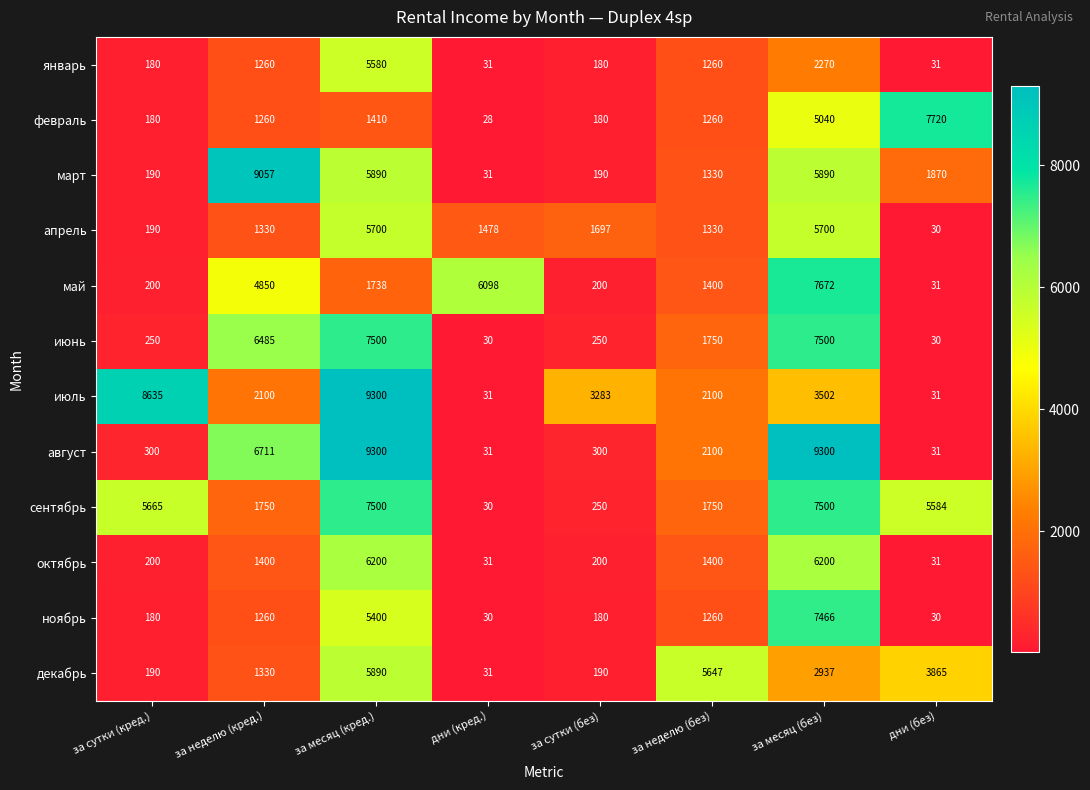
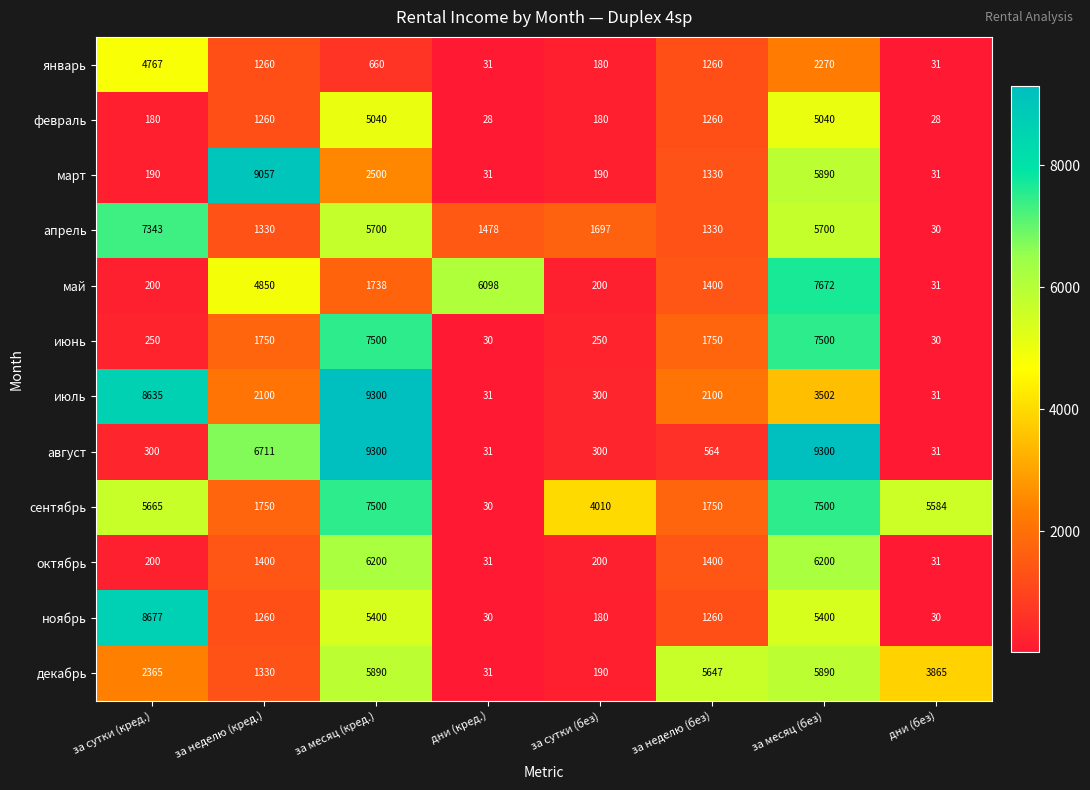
  {
    "январь": {
-     "за сутки (кред.)": 180,
+     "за сутки (кред.)": 4767,
      "за неделю (кред.)": 1260,
-     "за месяц (кред.)": 5580,
+     "за месяц (кред.)": 660,
      "дни (кред.)": 31,
      "за сутки (без)": 180,
      "за неделю (без)": 1260,
      "за месяц (без)": 2270,
      "дни (без)": 31
    },
    "февраль": {
      "за сутки (кред.)": 180,
      "за неделю (кред.)": 1260,
-     "за месяц (кред.)": 1410,
+     "за месяц (кред.)": 5040,
      "дни (кред.)": 28,
      "за сутки (без)": 180,
      "за неделю (без)": 1260,
      "за месяц (без)": 5040,
-     "дни (без)": 7720
+     "дни (без)": 28
    },
    "март": {
      "за сутки (кред.)": 190,
      "за неделю (кред.)": 9057,
-     "за месяц (кред.)": 5890,
+     "за месяц (кред.)": 2500,
      "дни (кред.)": 31,
      "за сутки (без)": 190,
      "за неделю (без)": 1330,
      "за месяц (без)": 5890,
-     "дни (без)": 1870
+     "дни (без)": 31
    },
    "апрель": {
-     "за сутки (кред.)": 190,
+     "за сутки (кред.)": 7343,
      "за неделю (кред.)": 1330,
      "за месяц (кред.)": 5700,
      "дни (кред.)": 1478,
      "за сутки (без)": 1697,
      "за неделю (без)": 1330,
      "за месяц (без)": 5700,
      "дни (без)": 30
    },
    "май": {
      "за сутки (кред.)": 200,
      "за неделю (кред.)": 4850,
      "за месяц (кред.)": 1738,
      "дни (кред.)": 6098,
      "за сутки (без)": 200,
      "за неделю (без)": 1400,
      "за месяц (без)": 7672,
      "дни (без)": 31
    },
    "июнь": {
      "за сутки (кред.)": 250,
-     "за неделю (кред.)": 6485,
+     "за неделю (кред.)": 1750,
      "за месяц (кред.)": 7500,
      "дни (кред.)": 30,
      "за сутки (без)": 250,
      "за неделю (без)": 1750,
      "за месяц (без)": 7500,
      "дни (без)": 30
    },
    "июль": {
      "за сутки (кред.)": 8635,
      "за неделю (кред.)": 2100,
      "за месяц (кред.)": 9300,
      "дни (кред.)": 31,
-     "за сутки (без)": 3283,
+     "за сутки (без)": 300,
      "за неделю (без)": 2100,
      "за месяц (без)": 3502,
      "дни (без)": 31
    },
    "август": {
      "за сутки (кред.)": 300,
      "за неделю (кред.)": 6711,
      "за месяц (кред.)": 9300,
      "дни (кред.)": 31,
      "за сутки (без)": 300,
-     "за неделю (без)": 2100,
+     "за неделю (без)": 564,
      "за месяц (без)": 9300,
      "дни (без)": 31
    },
    "сентябрь": {
      "за сутки (кред.)": 5665,
      "за неделю (кред.)": 1750,
      "за месяц (кред.)": 7500,
      "дни (кред.)": 30,
-     "за сутки (без)": 250,
+     "за сутки (без)": 4010,
      "за неделю (без)": 1750,
      "за месяц (без)": 7500,
      "дни (без)": 5584
    },
    "октябрь": {
      "за сутки (кред.)": 200,
      "за неделю (кред.)": 1400,
      "за месяц (кред.)": 6200,
      "дни (кред.)": 31,
      "за сутки (без)": 200,
      "за неделю (без)": 1400,
      "за месяц (без)": 6200,
      "дни (без)": 31
    },
    "ноябрь": {
-     "за сутки (кред.)": 180,
+     "за сутки (кред.)": 8677,
      "за неделю (кред.)": 1260,
      "за месяц (кред.)": 5400,
      "дни (кред.)": 30,
      "за сутки (без)": 180,
      "за неделю (без)": 1260,
-     "за месяц (без)": 7466,
+     "за месяц (без)": 5400,
      "дни (без)": 30
    },
    "декабрь": {
-     "за сутки (кред.)": 190,
+     "за сутки (кред.)": 2365,
      "за неделю (кред.)": 1330,
      "за месяц (кред.)": 5890,
      "дни (кред.)": 31,
      "за сутки (без)": 190,
      "за неделю (без)": 5647,
-     "за месяц (без)": 2937,
+     "за месяц (без)": 5890,
      "дни (без)": 3865
    }
  }
